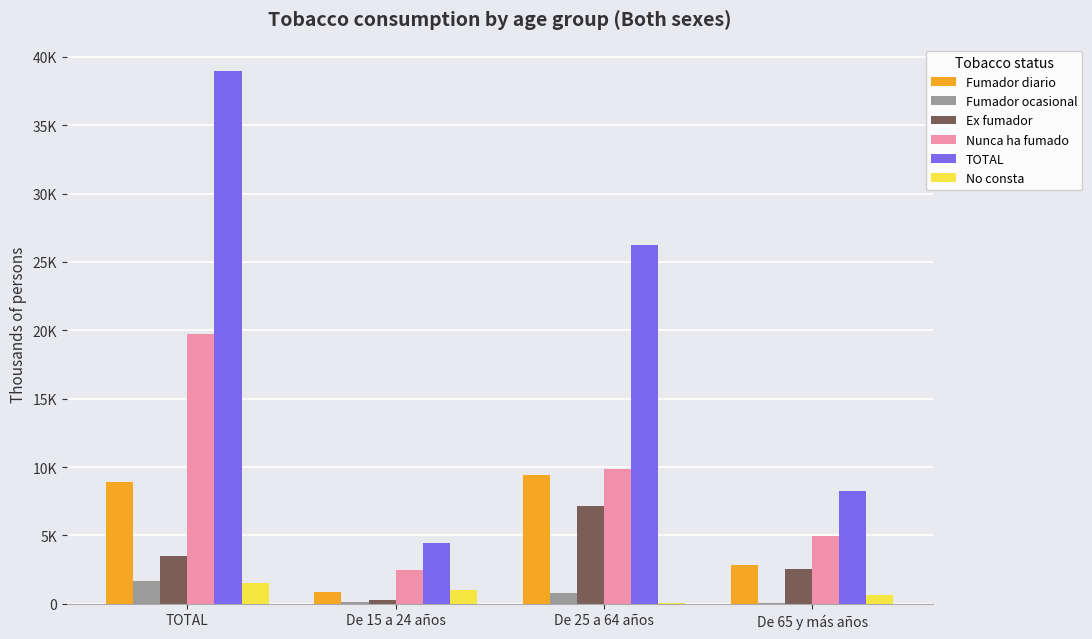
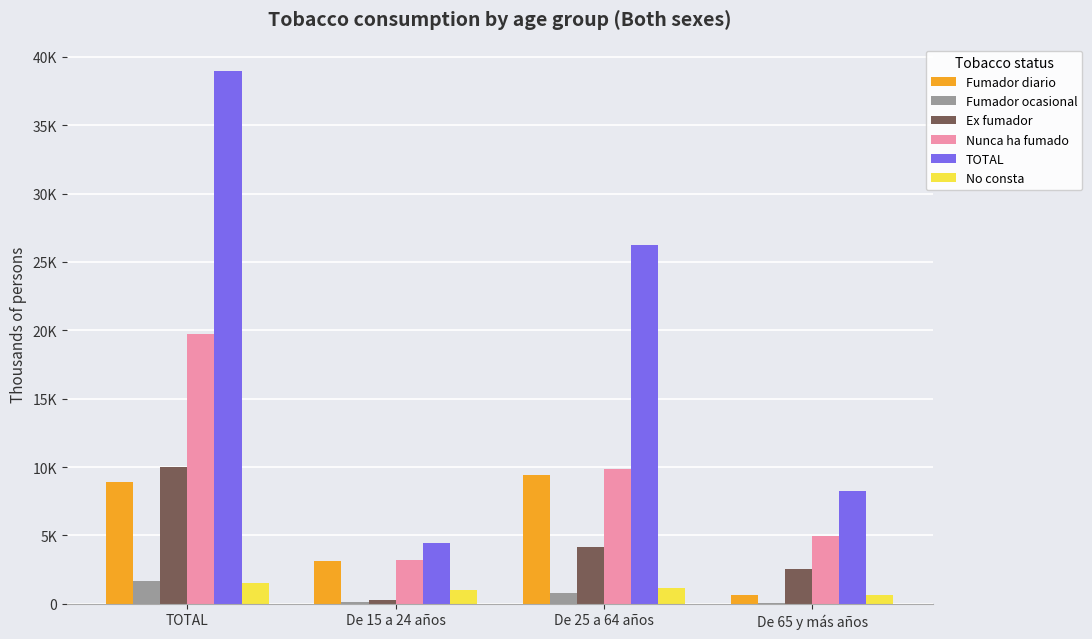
  {
    "Fumador diario": {
      "TOTAL": 8900,
-     "De 15 a 24 años": 800,
+     "De 15 a 24 años": 3100,
      "De 25 a 64 años": 9400,
-     "De 65 y más años": 2800
+     "De 65 y más años": 600
    },
    "Fumador ocasional": {
      "TOTAL": 1700,
      "De 25 a 64 años": 800
    },
    "Ex fumador": {
-     "TOTAL": 3500,
+     "TOTAL": 10000,
      "De 15 a 24 años": 300,
-     "De 25 a 64 años": 7200,
+     "De 25 a 64 años": 4200,
      "De 65 y más años": 2600
    },
    "Nunca ha fumado": {
      "TOTAL": 19700,
-     "De 15 a 24 años": 2500,
+     "De 15 a 24 años": 3200,
      "De 25 a 64 años": 9900,
      "De 65 y más años": 5000
    },
    "TOTAL": {
      "TOTAL": 39000,
      "De 15 a 24 años": 4500,
      "De 25 a 64 años": 26300,
      "De 65 y más años": 8200
    },
    "No consta": {
      "TOTAL": 1500,
      "De 15 a 24 años": 1000,
-     "De 25 a 64 años": 0,
+     "De 25 a 64 años": 1200,
      "De 65 y más años": 700
    }
  }
